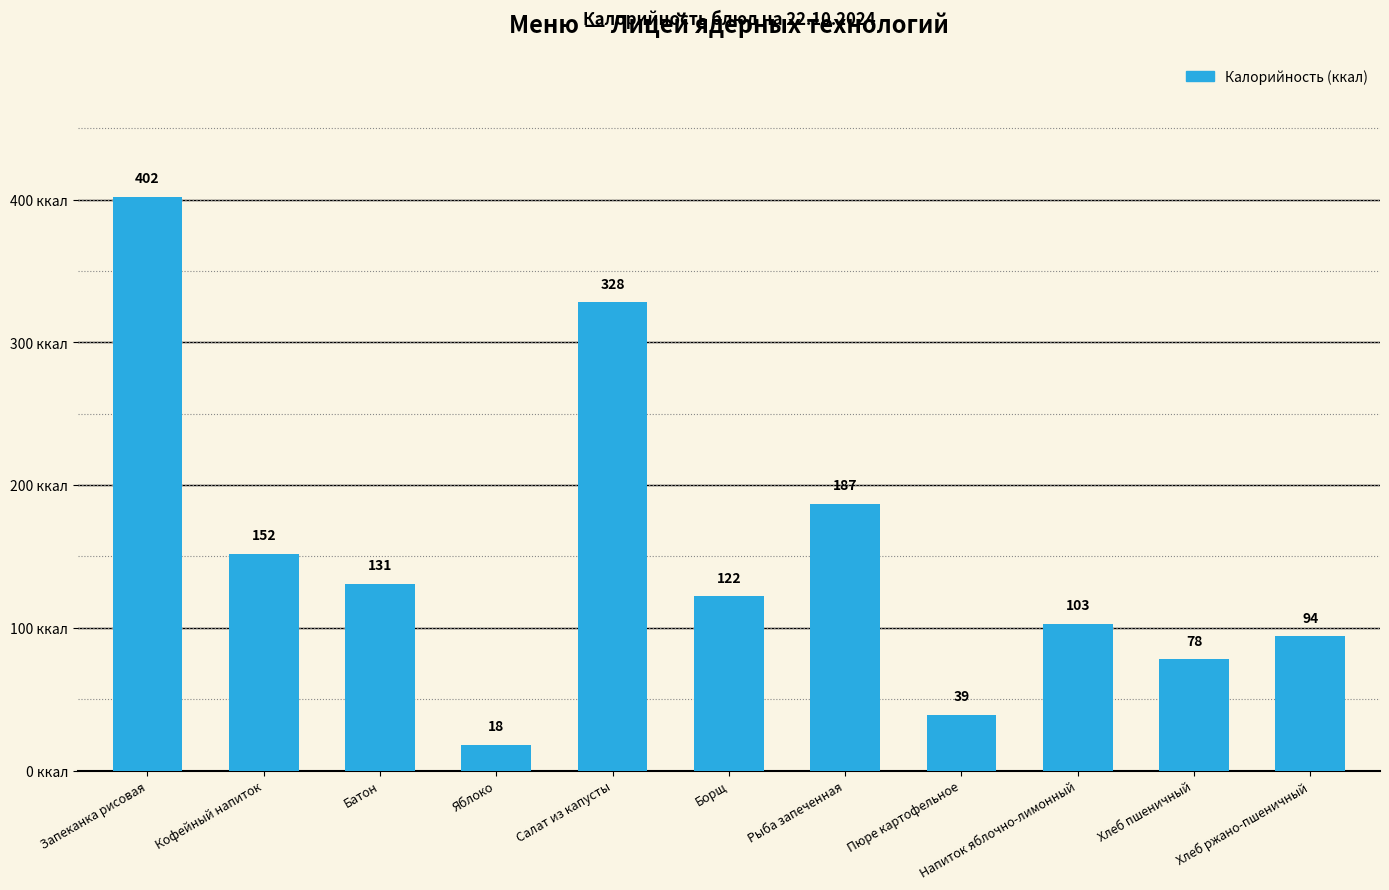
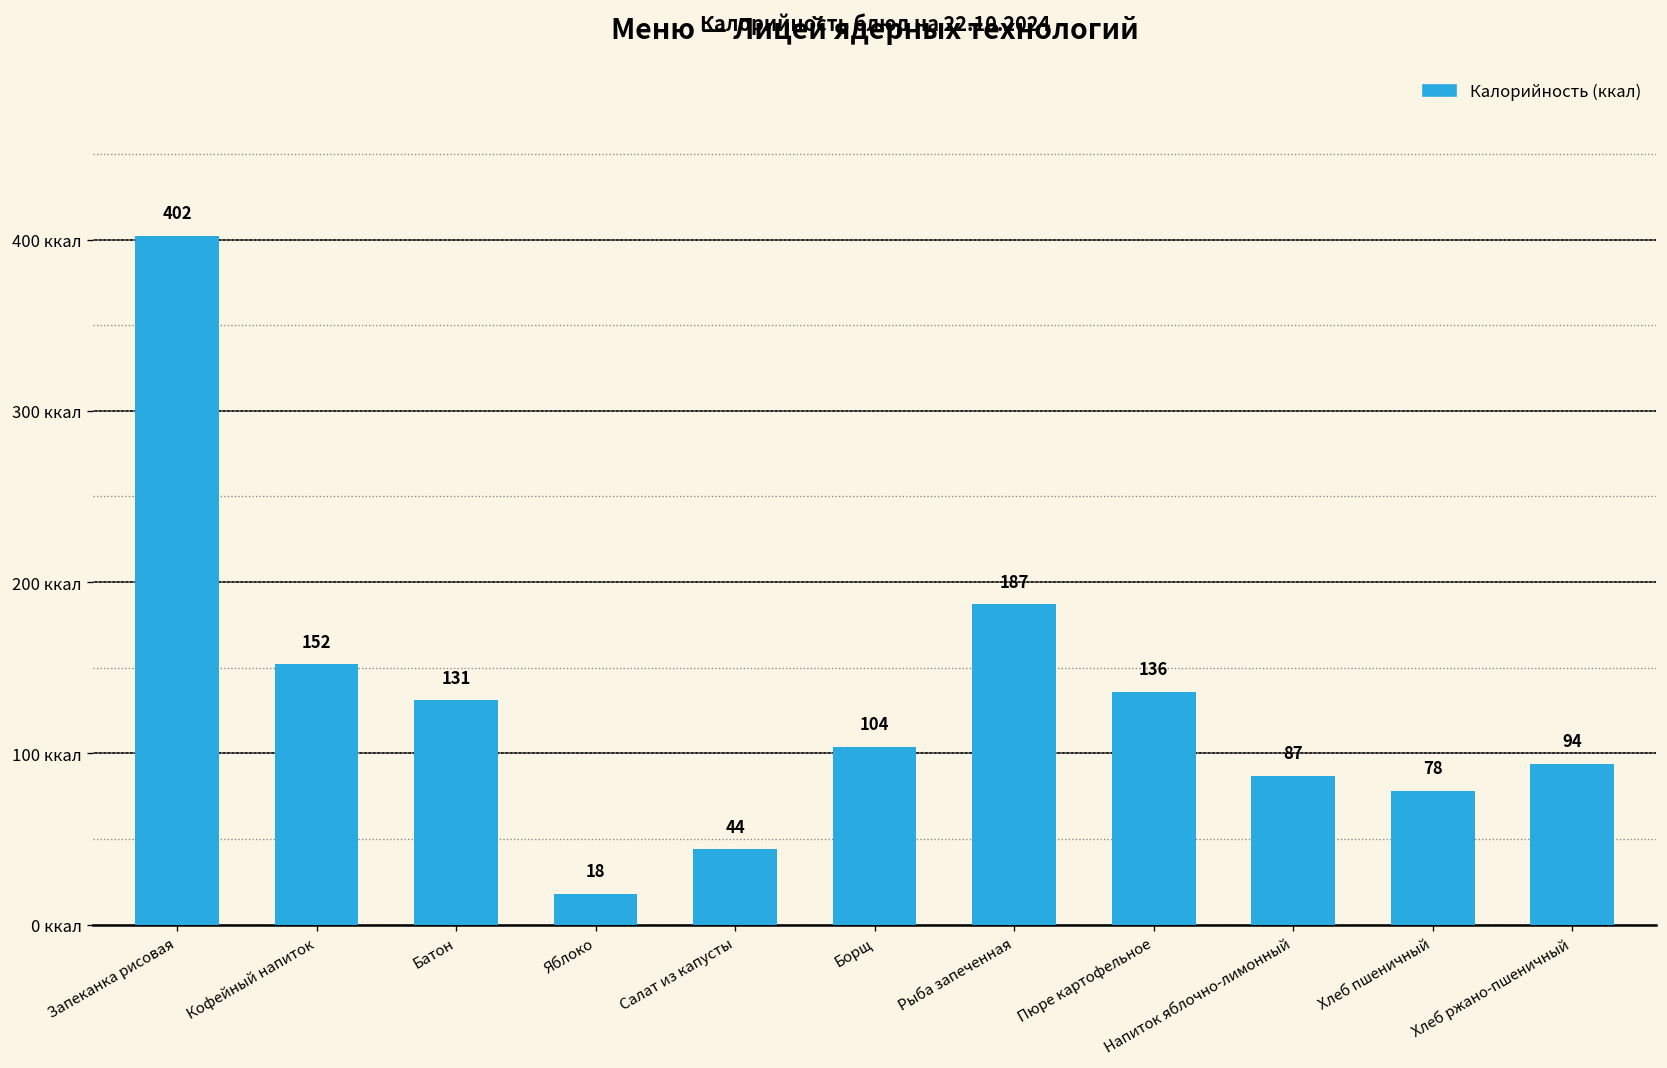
  {
    "Запеканка рисовая": 402,
    "Кофейный напиток": 152,
    "Батон": 131,
    "Яблоко": 18,
-   "Салат из капусты": 328,
-   "Борщ": 122,
+   "Салат из капусты": 44,
+   "Борщ": 104,
    "Рыба запеченная": 187,
-   "Пюре картофельное": 39,
-   "Напиток яблочно-лимонный": 103,
+   "Пюре картофельное": 136,
+   "Напиток яблочно-лимонный": 87,
    "Хлеб пшеничный": 78,
    "Хлеб ржано-пшеничный": 94
  }
